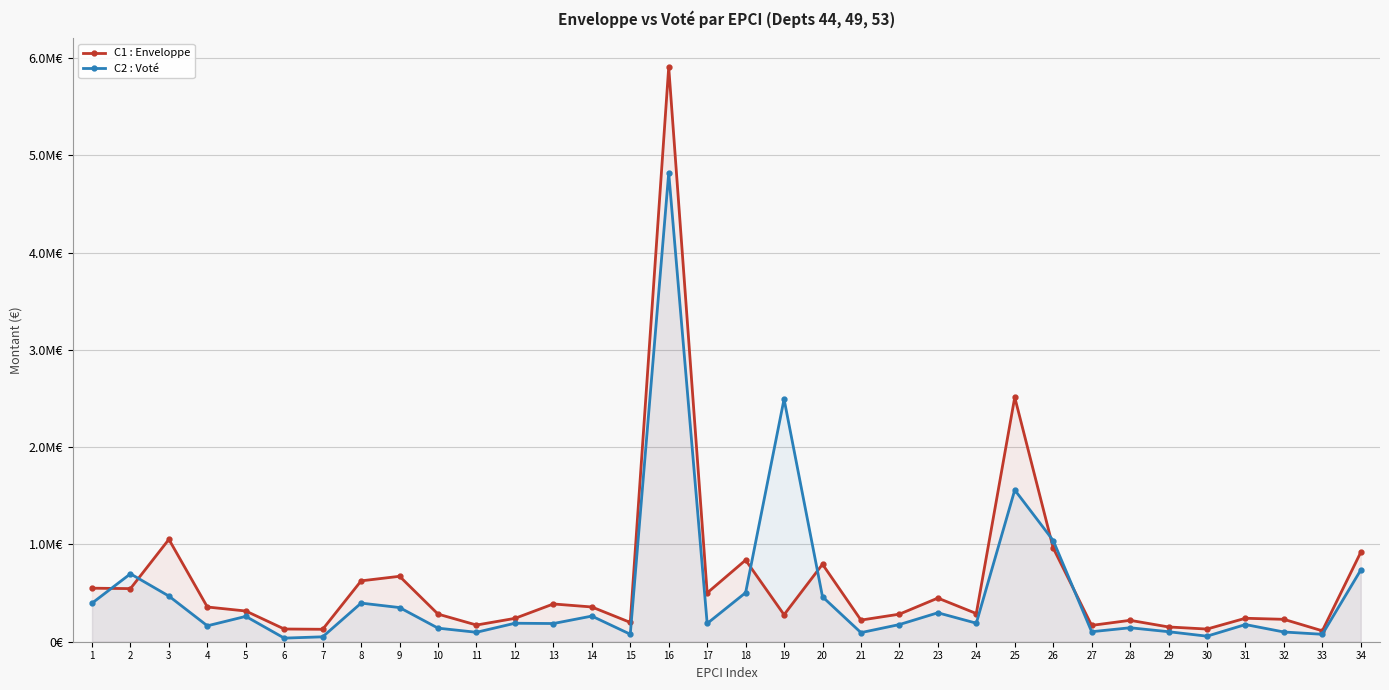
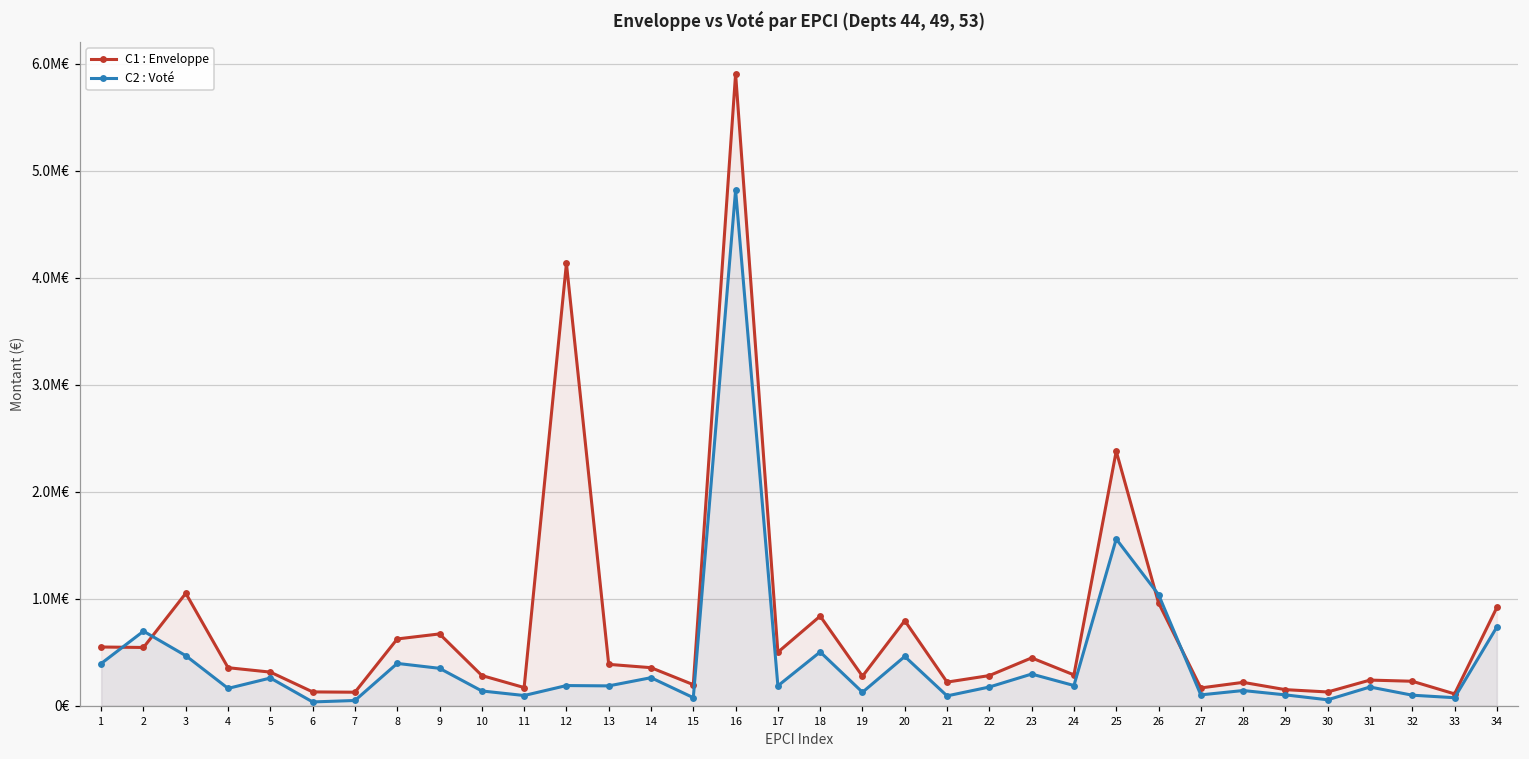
  {
    "C1 : Enveloppe": {
      "1": "0.6M€",
      "2": "0.5M€",
      "3": "1.1M€",
      "4": "0.4M€",
      "5": "0.3M€",
      "6": "0.1M€",
      "7": "0.1M€",
      "8": "0.6M€",
      "9": "0.7M€",
      "10": "0.3M€",
      "11": "0.2M€",
-     "12": "0.2M€",
+     "12": "4.1M€",
      "13": "0.4M€",
      "14": "0.4M€",
      "15": "0.2M€",
      "16": "5.9M€",
      "17": "0.5M€",
      "18": "0.8M€",
      "19": "0.3M€",
      "20": "0.8M€",
      "21": "0.2M€",
      "22": "0.3M€",
      "23": "0.4M€",
      "24": "0.3M€",
-     "25": "2.5M€",
+     "25": "2.4M€",
      "26": "1.0M€",
      "27": "0.2M€",
      "28": "0.2M€",
      "29": "0.2M€",
      "30": "0.1M€",
      "31": "0.2M€",
      "32": "0.2M€",
      "33": "0.1M€",
      "34": "0.9M€"
    },
    "C2 : Voté": {
      "1": "0.4M€",
      "2": "0.7M€",
      "3": "0.5M€",
      "4": "0.2M€",
      "5": "0.3M€",
      "6": "0.0M€",
      "7": "0.1M€",
      "8": "0.4M€",
      "9": "0.4M€",
      "10": "0.1M€",
      "11": "0.1M€",
      "12": "0.2M€",
      "13": "0.2M€",
      "14": "0.3M€",
      "15": "0.1M€",
      "16": "4.8M€",
      "17": "0.2M€",
      "18": "0.5M€",
-     "19": "2.5M€",
+     "19": "0.1M€",
      "20": "0.5M€",
      "21": "0.1M€",
      "22": "0.2M€",
      "23": "0.3M€",
      "24": "0.2M€",
      "25": "1.6M€",
      "26": "1.0M€",
      "27": "0.1M€",
      "28": "0.1M€",
      "29": "0.1M€",
      "30": "0.1M€",
      "31": "0.2M€",
      "32": "0.1M€",
      "33": "0.1M€",
      "34": "0.7M€"
    }
  }
